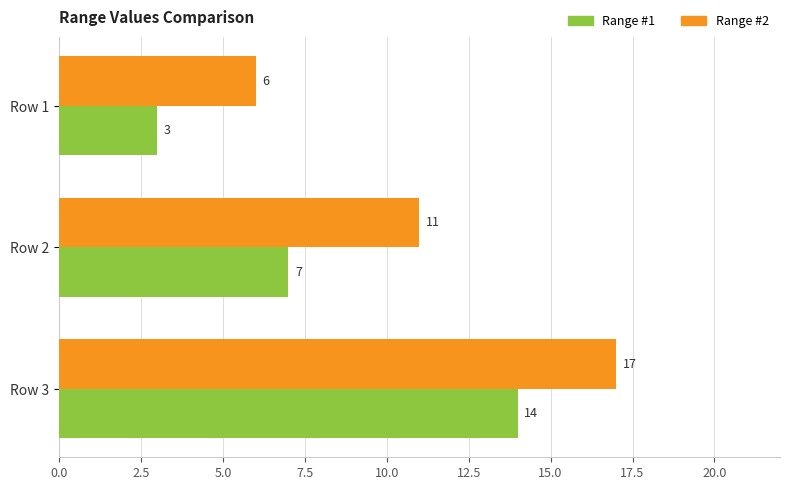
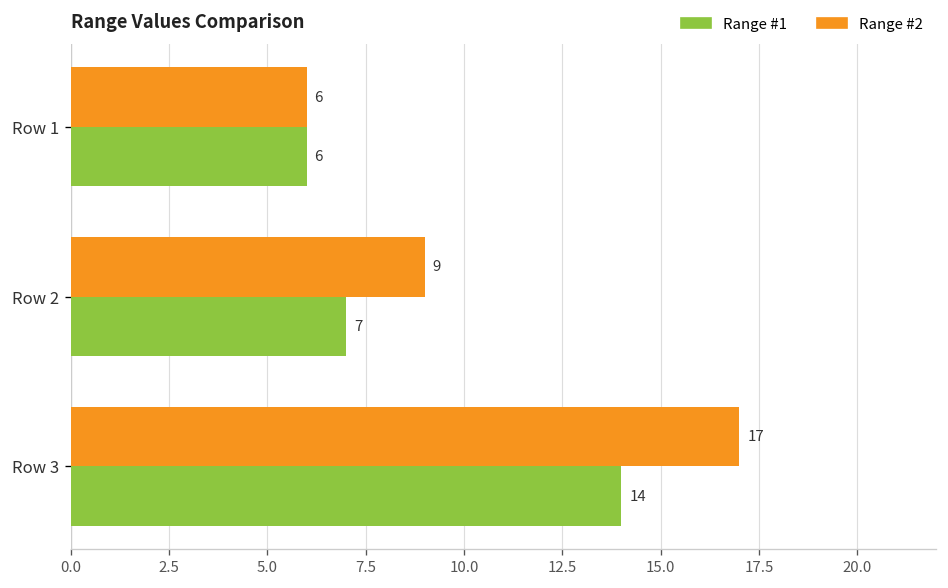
  {
    "Range #1": {
-     "Row 1": 3,
+     "Row 1": 6,
      "Row 2": 7,
      "Row 3": 14
    },
    "Range #2": {
      "Row 1": 6,
-     "Row 2": 11,
+     "Row 2": 9,
      "Row 3": 17
    }
  }
